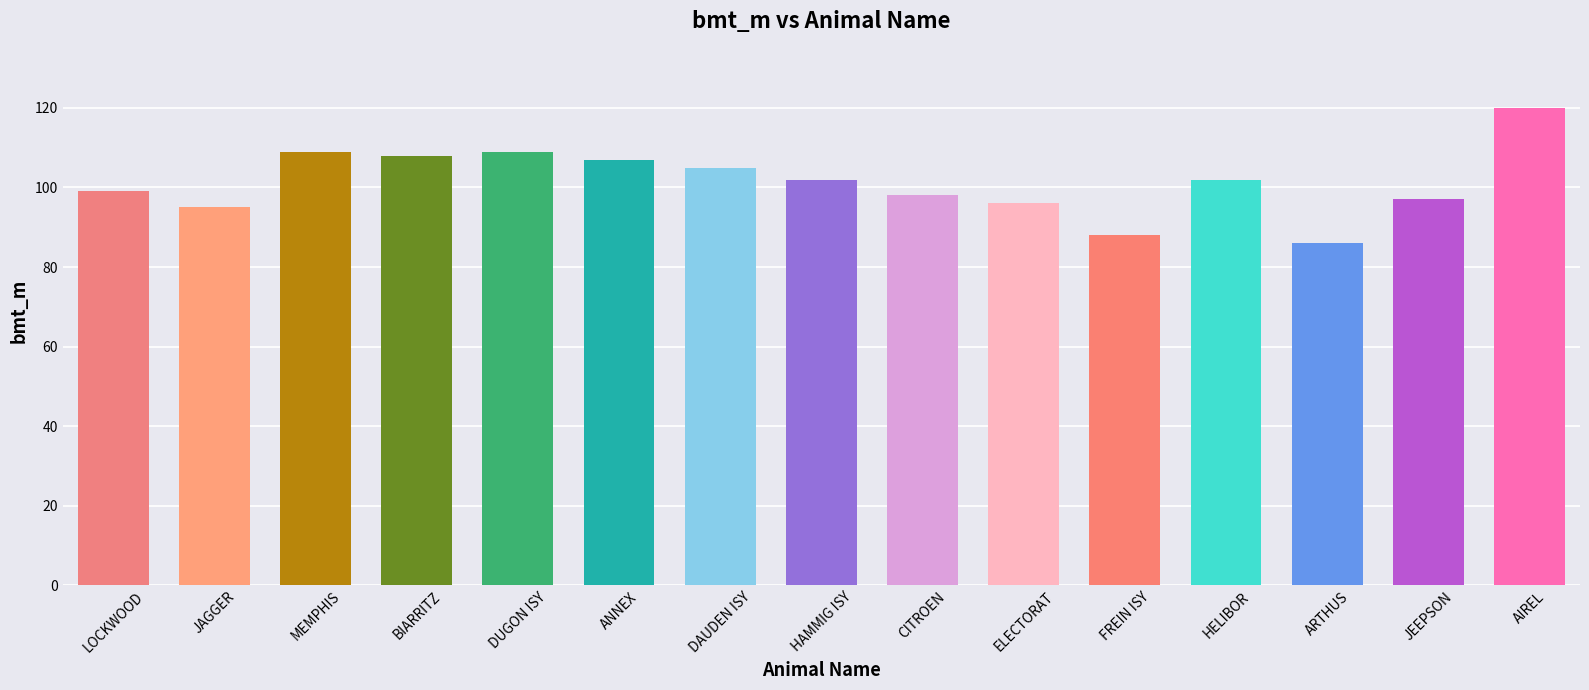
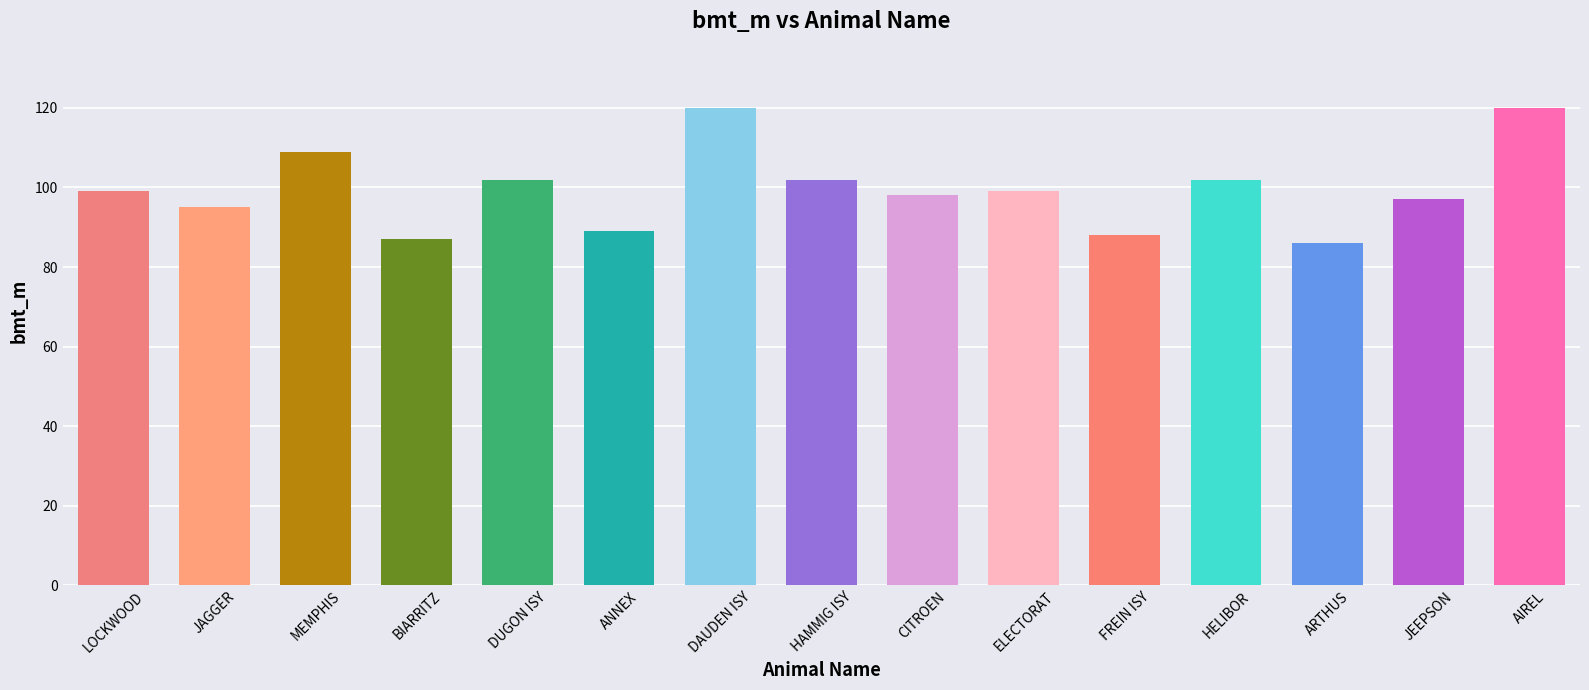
  {
    "LOCKWOOD": 99,
    "JAGGER": 95,
    "MEMPHIS": 109,
-   "BIARRITZ": 108,
-   "DUGON ISY": 109,
-   "ANNEX": 107,
-   "DAUDEN ISY": 105,
+   "BIARRITZ": 87,
+   "DUGON ISY": 102,
+   "ANNEX": 89,
+   "DAUDEN ISY": 120,
    "HAMMIG ISY": 102,
    "CITROEN": 98,
-   "ELECTORAT": 96,
+   "ELECTORAT": 99,
    "FREIN ISY": 88,
    "HELIBOR": 102,
    "ARTHUS": 86,
    "JEEPSON": 97,
    "AIREL": 120
  }
